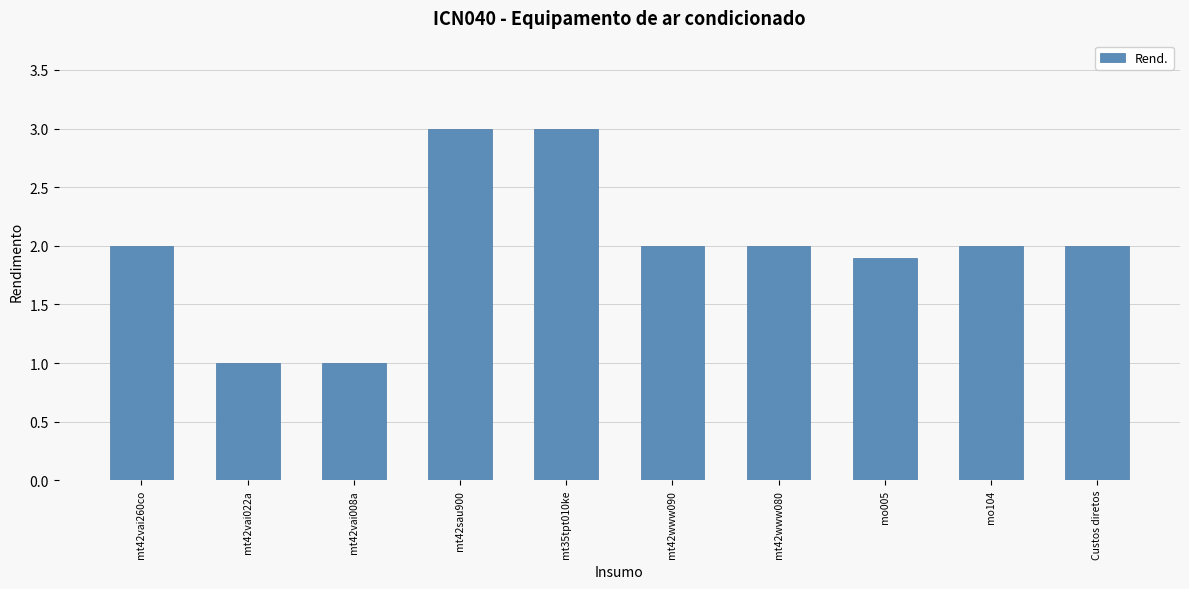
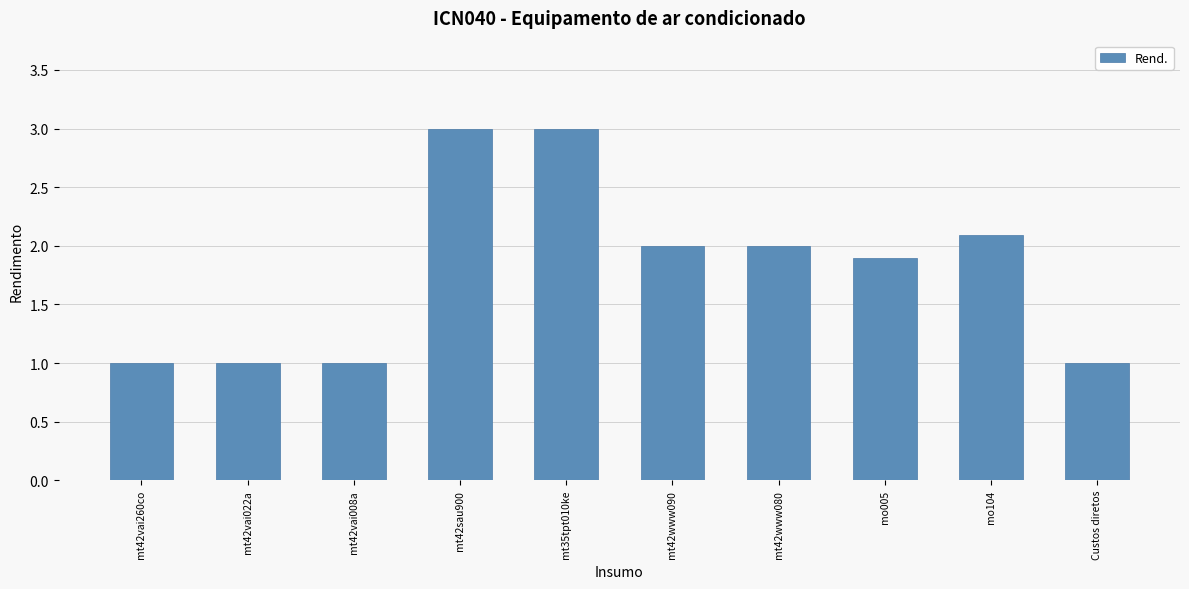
  {
-   "mt42vai260co": 2,
+   "mt42vai260co": 1,
    "mt42vai022a": 1.00,
    "mt42vai008a": 1.00,
    "mt42sau900": 3.00,
    "mt35tpt010ke": 3.00,
    "mt42www090": 2.00,
    "mt42www080": 2.00,
    "mo005": 1.90,
-   "mo104": 2.00,
-   "Custos diretos": 2
+   "mo104": 2.09,
+   "Custos diretos": 1
  }
